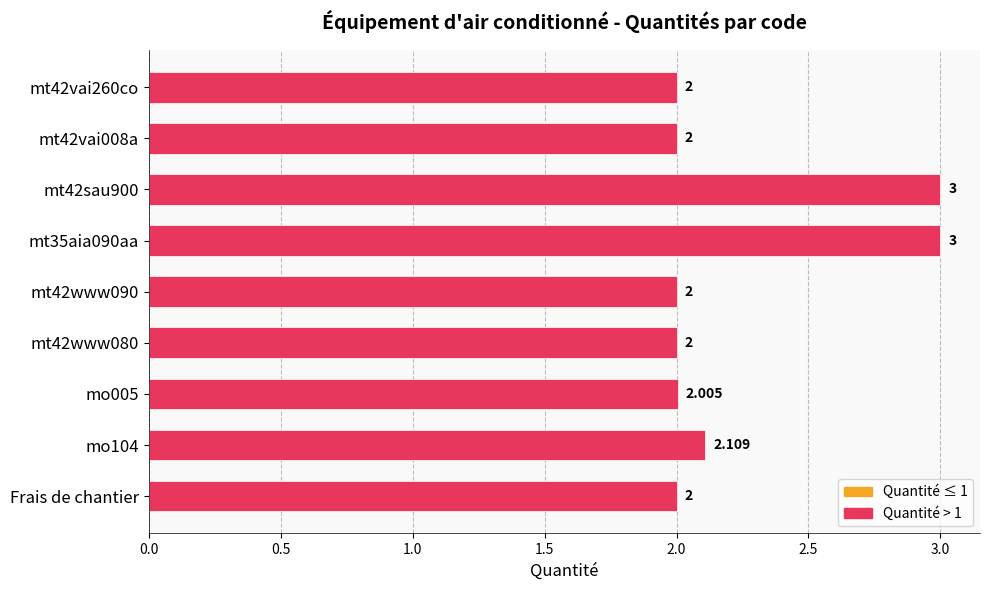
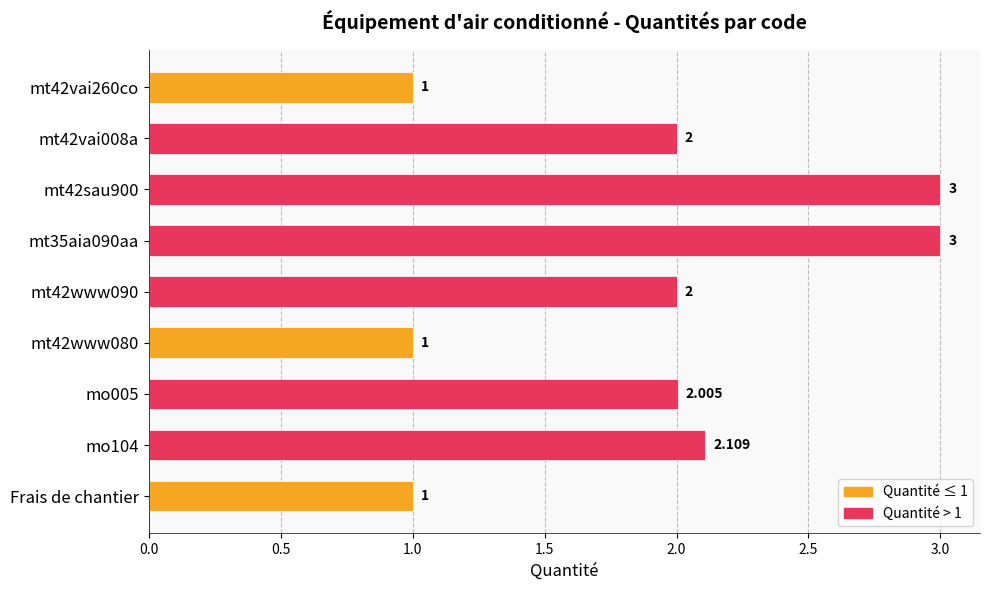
  {
-   "mt42vai260co": 2,
+   "mt42vai260co": 1,
    "mt42vai008a": 2,
    "mt42sau900": 3,
    "mt35aia090aa": 3,
    "mt42www090": 2,
-   "mt42www080": 2,
+   "mt42www080": 1,
    "mo005": 2.005,
    "mo104": 2.109,
-   "Frais de chantier": 2
+   "Frais de chantier": 1
  }
